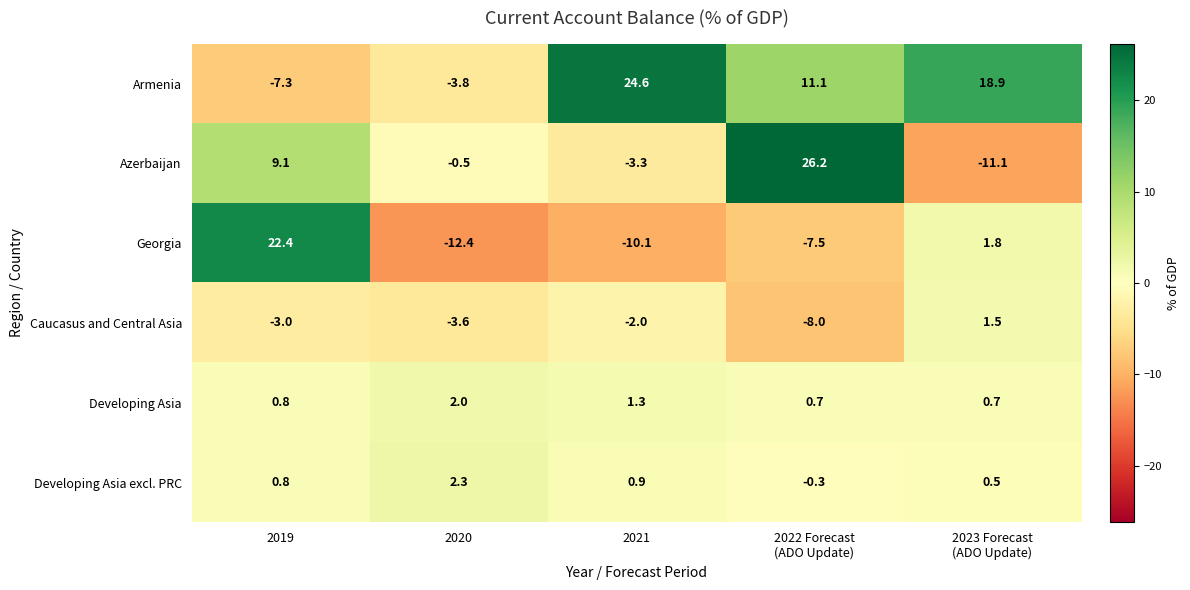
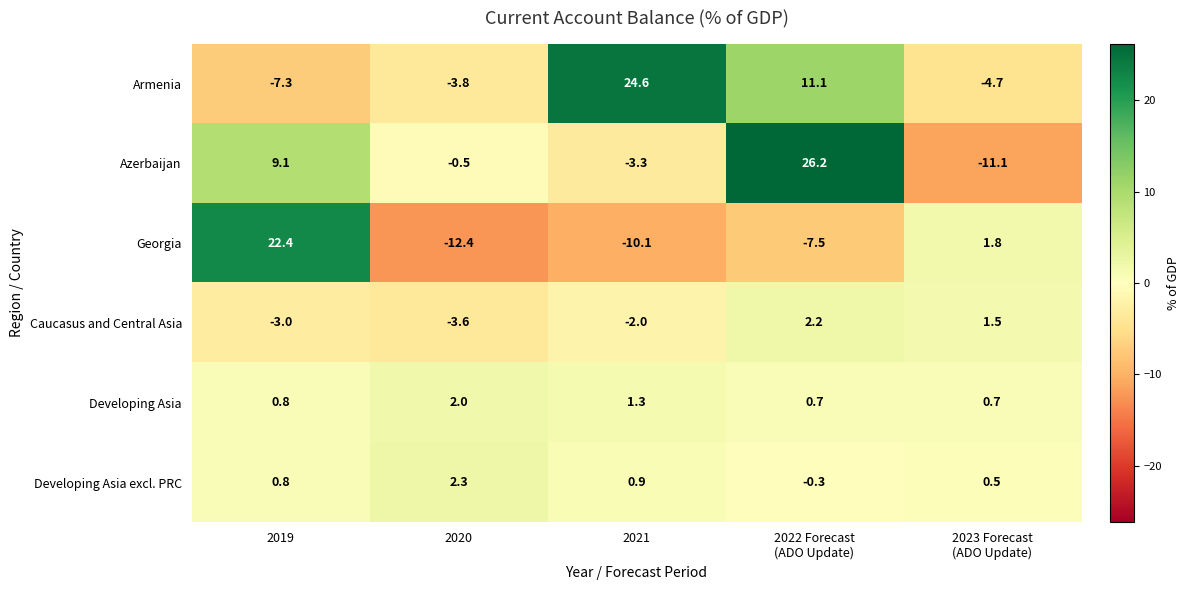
  {
    "Armenia": {
      "2019": -7.3,
      "2020": -3.8,
      "2021": 24.6,
      "2022 Forecast (ADO Update)": 11.1,
-     "2023 Forecast (ADO Update)": 18.9
+     "2023 Forecast (ADO Update)": -4.7
    },
    "Azerbaijan": {
      "2019": 9.1,
      "2020": -0.5,
      "2021": -3.3,
      "2022 Forecast (ADO Update)": 26.2,
      "2023 Forecast (ADO Update)": -11.1
    },
    "Georgia": {
      "2019": 22.4,
      "2020": -12.4,
      "2021": -10.1,
      "2022 Forecast (ADO Update)": -7.5,
      "2023 Forecast (ADO Update)": 1.8
    },
    "Caucasus and Central Asia": {
      "2019": -3.0,
      "2020": -3.6,
      "2021": -2.0,
-     "2022 Forecast (ADO Update)": -8.0,
+     "2022 Forecast (ADO Update)": 2.2,
      "2023 Forecast (ADO Update)": 1.5
    },
    "Developing Asia": {
      "2019": 0.8,
      "2020": 2.0,
      "2021": 1.3,
      "2022 Forecast (ADO Update)": 0.7,
      "2023 Forecast (ADO Update)": 0.7
    },
    "Developing Asia excl. PRC": {
      "2019": 0.8,
      "2020": 2.3,
      "2021": 0.9,
      "2022 Forecast (ADO Update)": -0.3,
      "2023 Forecast (ADO Update)": 0.5
    }
  }
